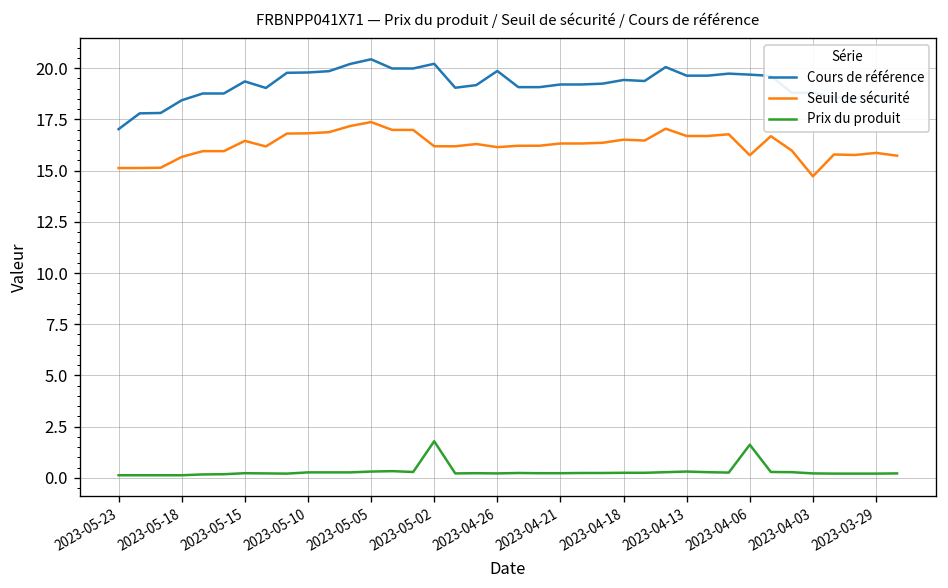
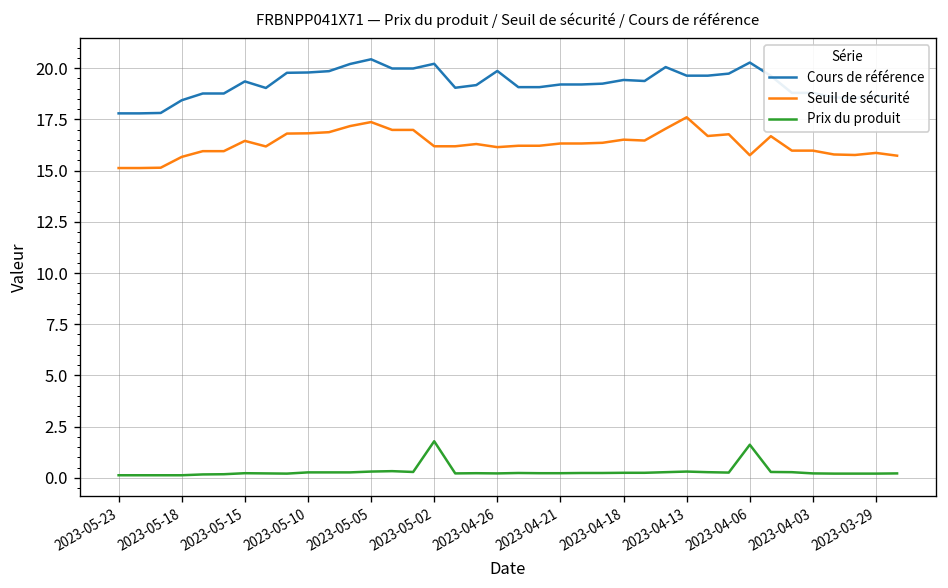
  {
    "Cours de référence": {
-     "2023-05-23": 17.0,
+     "2023-05-23": 17.8,
      "2023-05-18": 18.4,
      "2023-05-15": 19.4,
      "2023-05-10": 19.8,
      "2023-05-05": 20.4,
      "2023-05-02": 20.2,
      "2023-04-26": 19.9,
      "2023-04-21": 19.2,
      "2023-04-18": 19.4,
      "2023-04-13": 19.6,
-     "2023-04-06": 19.7
+     "2023-04-06": 20.3
    },
    "Seuil de sécurité": {
      "2023-05-23": 15.1,
      "2023-05-18": 15.7,
      "2023-05-15": 16.4,
      "2023-05-10": 16.8,
      "2023-05-05": 17.4,
      "2023-05-02": 16.2,
      "2023-04-26": 16.1,
      "2023-04-21": 16.3,
      "2023-04-18": 16.5,
-     "2023-04-13": 16.7,
+     "2023-04-13": 17.6,
      "2023-04-06": 15.7,
-     "2023-04-03": 14.7,
+     "2023-04-03": 16.0,
      "2023-03-29": 15.9
    },
    "Prix du produit": {
      "2023-05-23": 0.1,
      "2023-05-18": 0.1,
      "2023-05-15": 0.2,
      "2023-05-10": 0.3,
      "2023-05-05": 0.3,
      "2023-05-02": 1.8,
      "2023-04-26": 0.2,
      "2023-04-21": 0.2,
      "2023-04-18": 0.3,
      "2023-04-13": 0.3,
      "2023-04-06": 1.6,
      "2023-04-03": 0.2,
      "2023-03-29": 0.2
    }
  }
